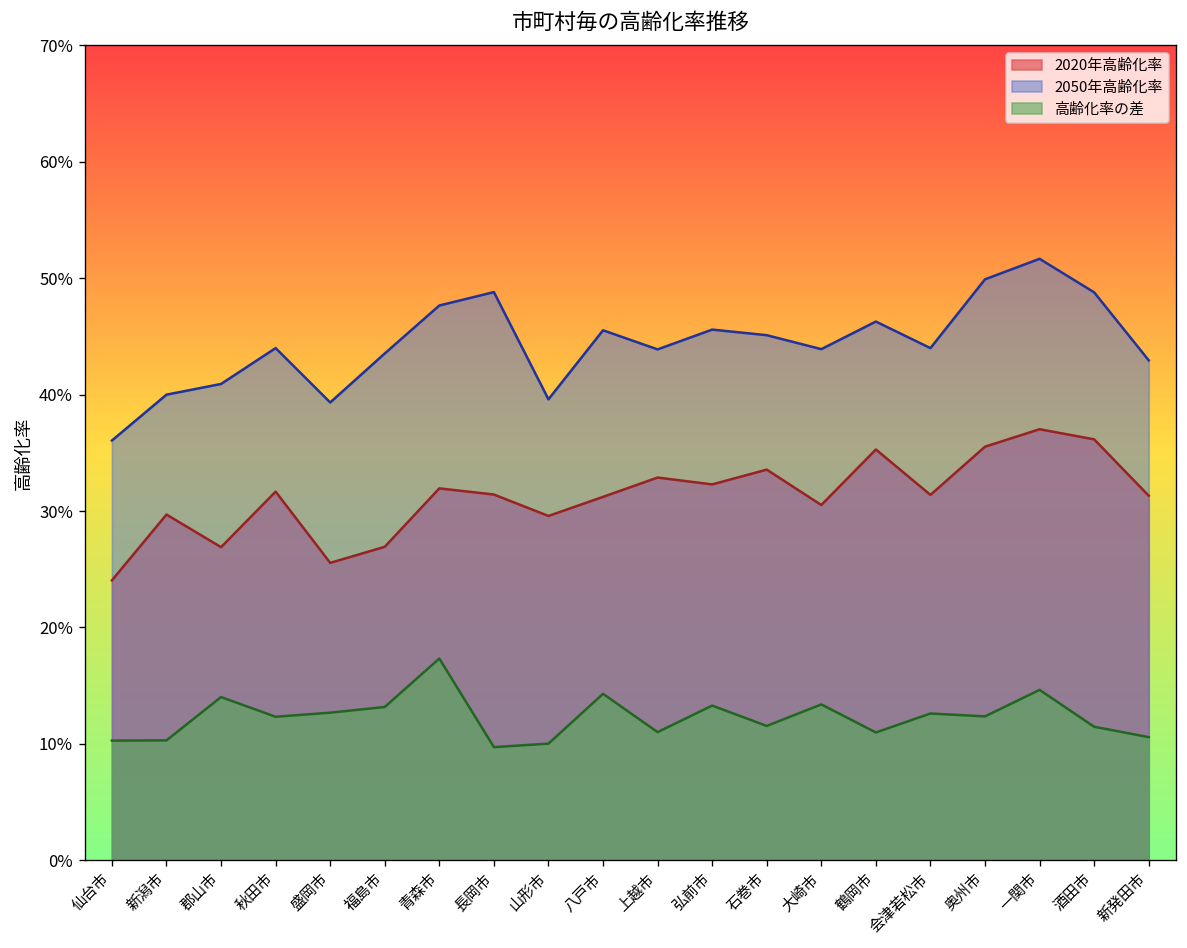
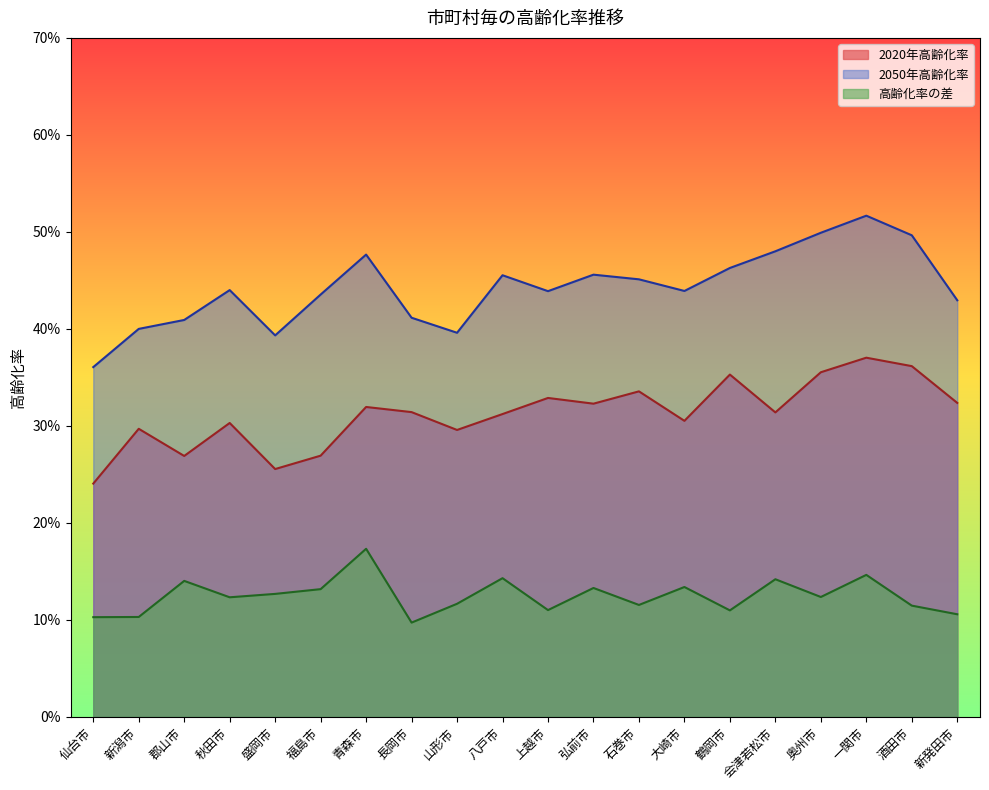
  {
    "2020年高齢化率": {
      "仙台市": "24%",
      "新潟市": "30%",
      "郡山市": "27%",
-     "秋田市": "32%",
+     "秋田市": "30%",
      "盛岡市": "26%",
      "福島市": "27%",
      "青森市": "32%",
      "長岡市": "31%",
      "山形市": "30%",
      "八戸市": "31%",
      "上越市": "33%",
      "弘前市": "32%",
      "石巻市": "34%",
      "大崎市": "31%",
      "鶴岡市": "35%",
      "会津若松市": "31%",
      "奥州市": "36%",
      "一関市": "37%",
      "酒田市": "36%",
-     "新発田市": "31%"
+     "新発田市": "32%"
    },
    "2050年高齢化率": {
      "仙台市": "36%",
      "新潟市": "40%",
      "郡山市": "41%",
      "秋田市": "44%",
      "盛岡市": "39%",
      "福島市": "44%",
      "青森市": "48%",
-     "長岡市": "49%",
+     "長岡市": "41%",
      "山形市": "40%",
      "八戸市": "46%",
      "上越市": "44%",
      "弘前市": "46%",
      "石巻市": "45%",
      "大崎市": "44%",
      "鶴岡市": "46%",
-     "会津若松市": "44%",
+     "会津若松市": "48%",
      "奥州市": "50%",
      "一関市": "52%",
-     "酒田市": "49%",
+     "酒田市": "50%",
      "新発田市": "43%"
    },
    "高齢化率の差": {
      "仙台市": "10%",
      "新潟市": "10%",
      "郡山市": "14%",
      "秋田市": "12%",
      "盛岡市": "13%",
      "福島市": "13%",
      "青森市": "17%",
      "長岡市": "10%",
-     "山形市": "10%",
+     "山形市": "12%",
      "八戸市": "14%",
      "上越市": "11%",
      "弘前市": "13%",
      "石巻市": "12%",
      "大崎市": "13%",
      "鶴岡市": "11%",
-     "会津若松市": "13%",
+     "会津若松市": "14%",
      "奥州市": "12%",
      "一関市": "15%",
      "酒田市": "11%",
      "新発田市": "11%"
    }
  }
